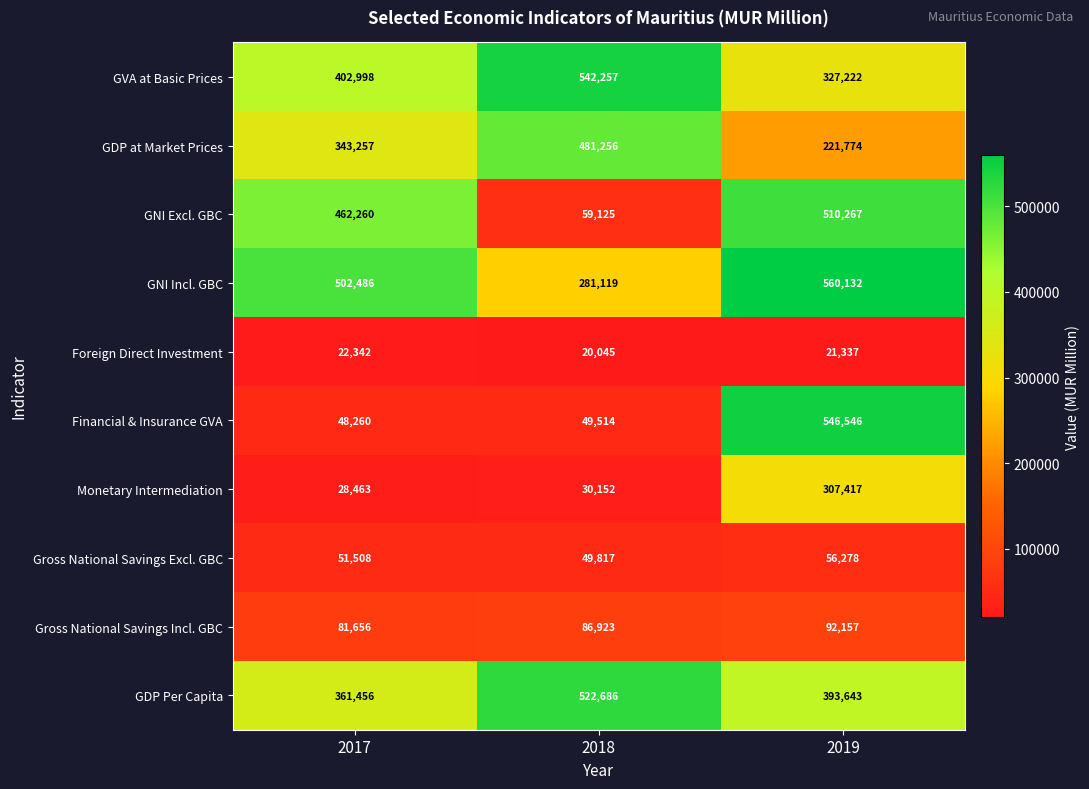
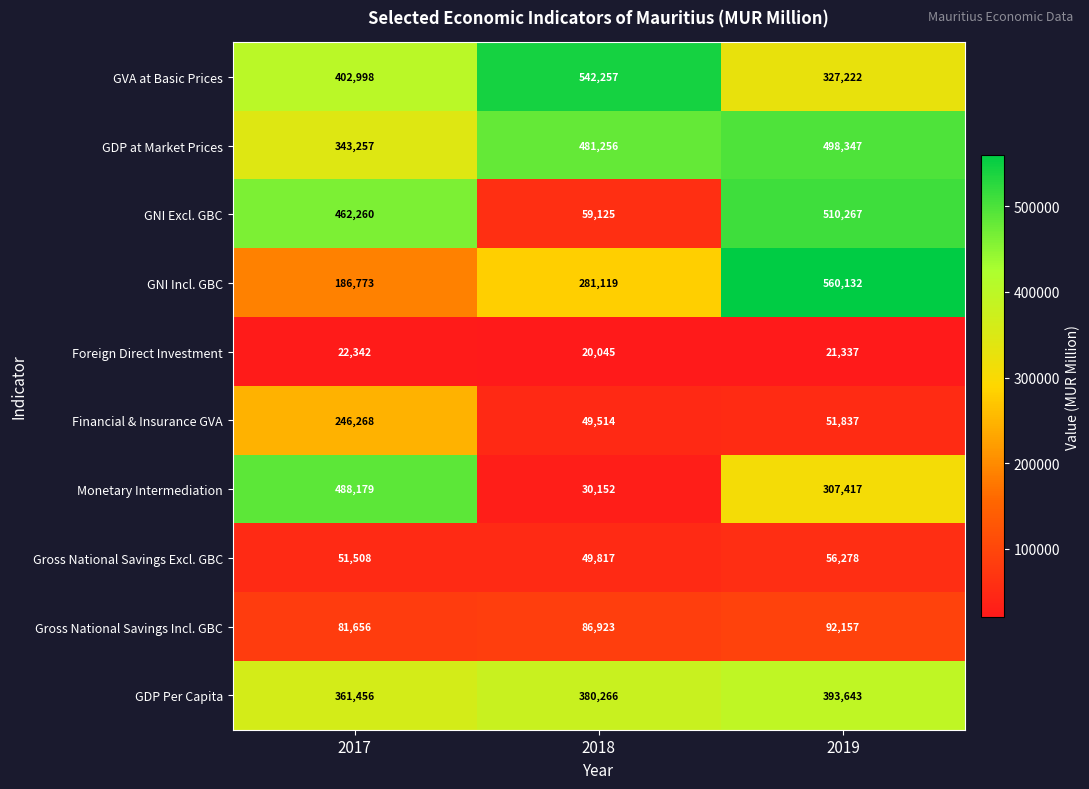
  {
    "GVA at Basic Prices": {
      "2017": "402,998",
      "2018": "542,257",
      "2019": "327,222"
    },
    "GDP at Market Prices": {
      "2017": "343,257",
      "2018": "481,256",
-     "2019": "221,774"
+     "2019": "498,347"
    },
    "GNI Excl. GBC": {
      "2017": "462,260",
      "2018": "59,125",
      "2019": "510,267"
    },
    "GNI Incl. GBC": {
-     "2017": "502,486",
+     "2017": "186,773",
      "2018": "281,119",
      "2019": "560,132"
    },
    "Foreign Direct Investment": {
      "2017": "22,342",
      "2018": "20,045",
      "2019": "21,337"
    },
    "Financial & Insurance GVA": {
-     "2017": "48,260",
+     "2017": "246,268",
      "2018": "49,514",
-     "2019": "546,546"
+     "2019": "51,837"
    },
    "Monetary Intermediation": {
-     "2017": "28,463",
+     "2017": "488,179",
      "2018": "30,152",
      "2019": "307,417"
    },
    "Gross National Savings Excl. GBC": {
      "2017": "51,508",
      "2018": "49,817",
      "2019": "56,278"
    },
    "Gross National Savings Incl. GBC": {
      "2017": "81,656",
      "2018": "86,923",
      "2019": "92,157"
    },
    "GDP Per Capita": {
      "2017": "361,456",
-     "2018": "522,686",
+     "2018": "380,266",
      "2019": "393,643"
    }
  }
